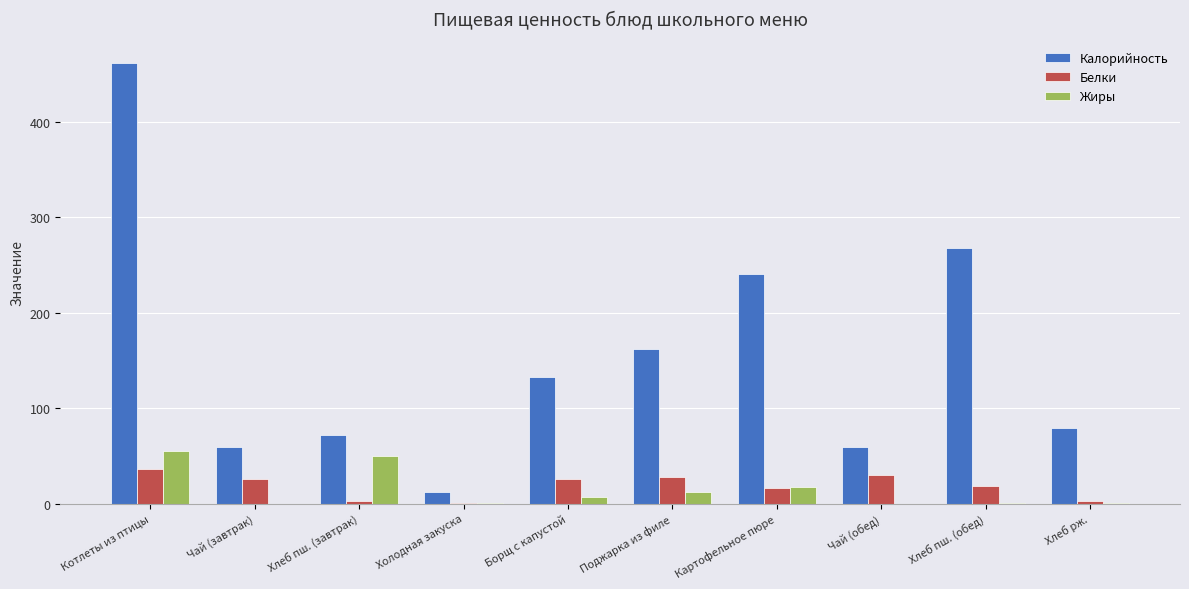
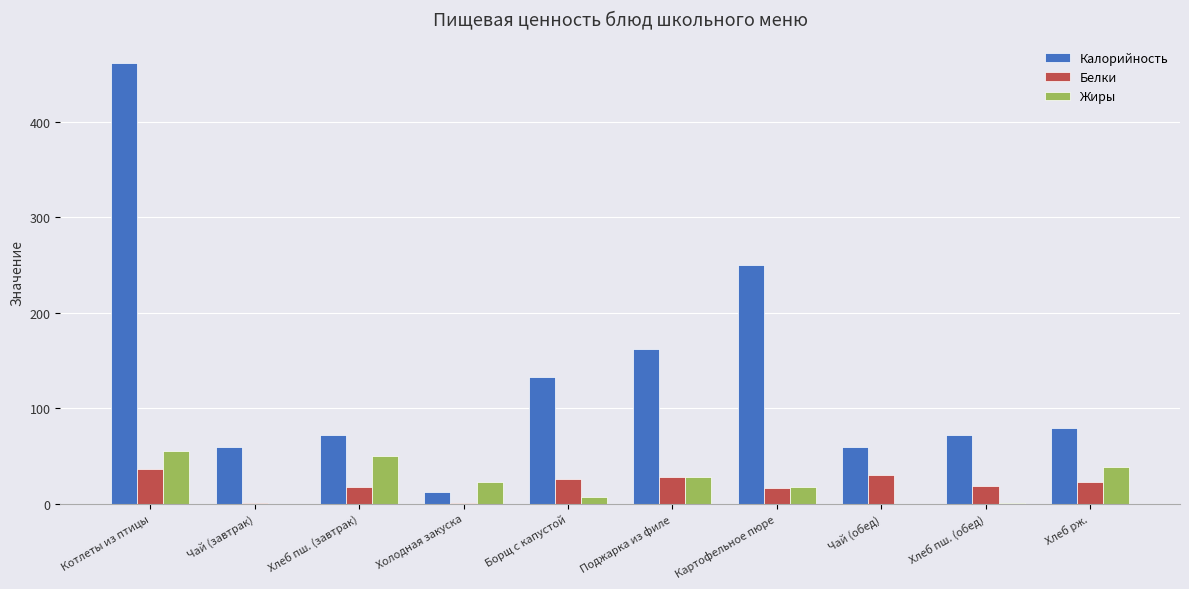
  {
    "Калорийность": {
      "Котлеты из птицы": 460,
      "Чай (завтрак)": 60,
      "Хлеб пш. (завтрак)": 70,
      "Холодная закуска": 10,
      "Борщ с капустой": 130,
      "Поджарка из филе": 160,
-     "Картофельное пюре": 240,
+     "Картофельное пюре": 250,
      "Чай (обед)": 60,
-     "Хлеб пш. (обед)": 270,
+     "Хлеб пш. (обед)": 70,
      "Хлеб рж.": 80
    },
    "Белки": {
      "Котлеты из птицы": 40,
-     "Чай (завтрак)": 30,
-     "Хлеб пш. (завтрак)": 0,
+     "Чай (завтрак)": 0,
+     "Хлеб пш. (завтрак)": 20,
      "Борщ с капустой": 30,
      "Поджарка из филе": 30,
      "Картофельное пюре": 20,
      "Чай (обед)": 30,
      "Хлеб пш. (обед)": 20,
-     "Хлеб рж.": 0
+     "Хлеб рж.": 20
    },
    "Жиры": {
      "Котлеты из птицы": 50,
      "Чай (завтрак)": 0,
      "Хлеб пш. (завтрак)": 50,
-     "Холодная закуска": 0,
+     "Холодная закуска": 20,
      "Борщ с капустой": 10,
-     "Поджарка из филе": 10,
+     "Поджарка из филе": 30,
      "Картофельное пюре": 20,
      "Чай (обед)": 0,
-     "Хлеб рж.": 0
+     "Хлеб рж.": 40
    }
  }
